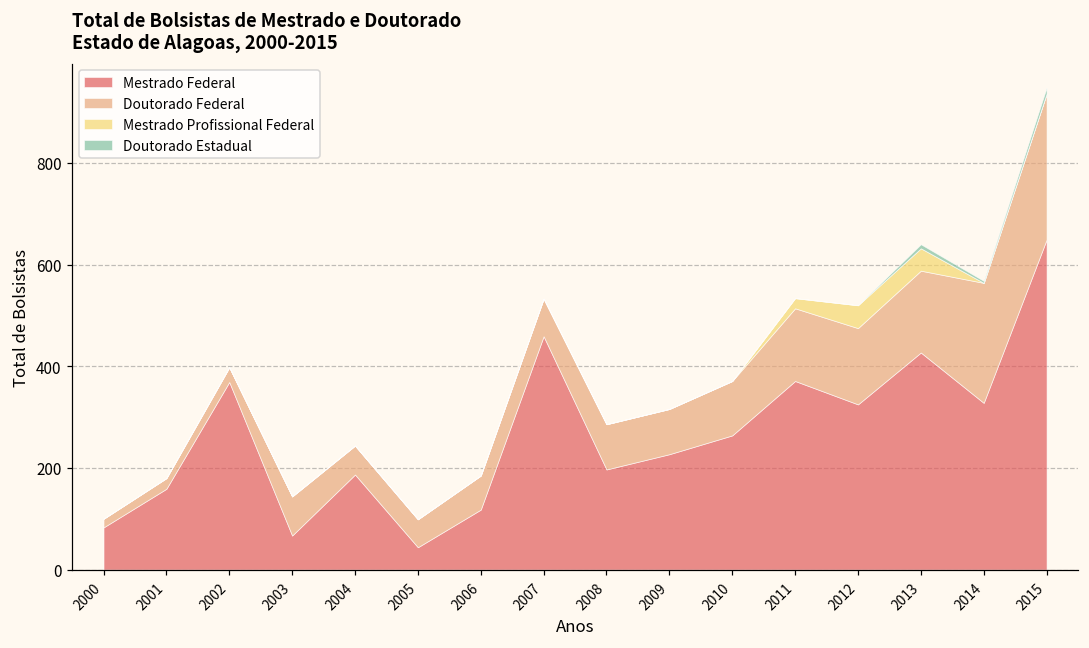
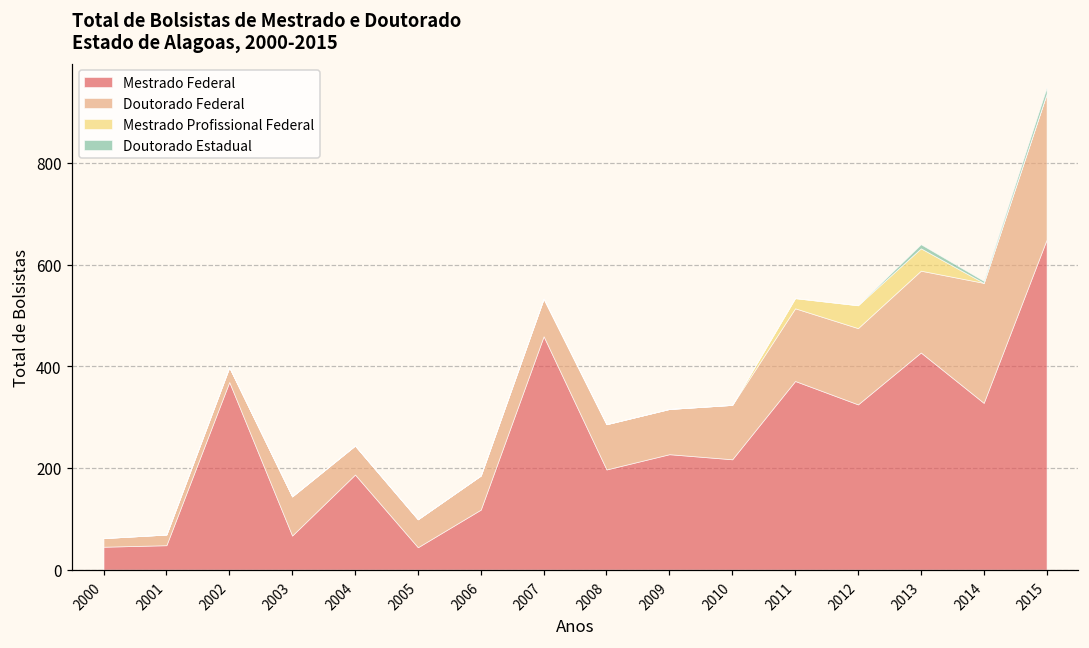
  {
    "Mestrado Federal": {
-     "2000": 80,
-     "2001": 160,
+     "2000": 50,
+     "2001": 50,
      "2002": 370,
      "2003": 70,
      "2004": 190,
      "2005": 40,
      "2006": 120,
      "2007": 460,
      "2008": 200,
      "2009": 230,
-     "2010": 260,
+     "2010": 220,
      "2011": 370,
      "2012": 330,
      "2013": 430,
      "2014": 330,
      "2015": 650
    },
    "Doutorado Estadual": {
      "2013": 10,
      "2015": 10
    }
  }
